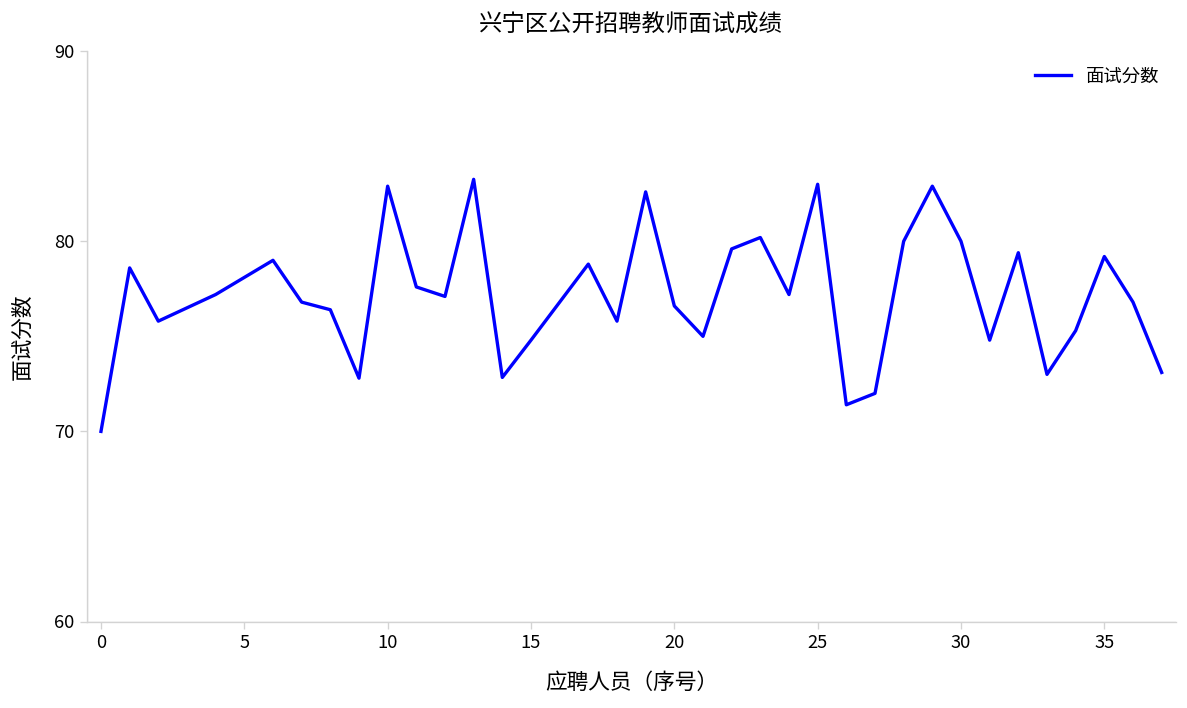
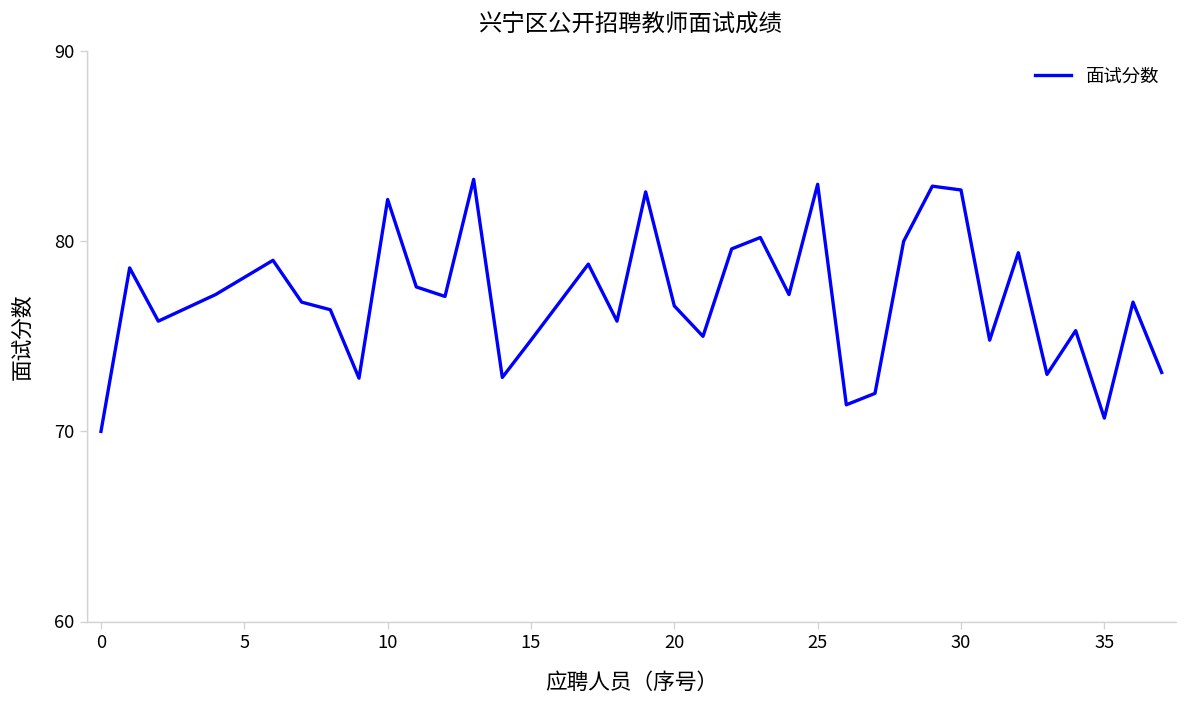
  {
    "0": 70.0,
    "5": 78.1,
-   "10": 82.9,
+   "10": 82.2,
    "15": 74.8,
    "20": 76.6,
    "25": 83.0,
-   "30": 80.0,
-   "35": 79.2
+   "30": 82.7,
+   "35": 70.7
  }
